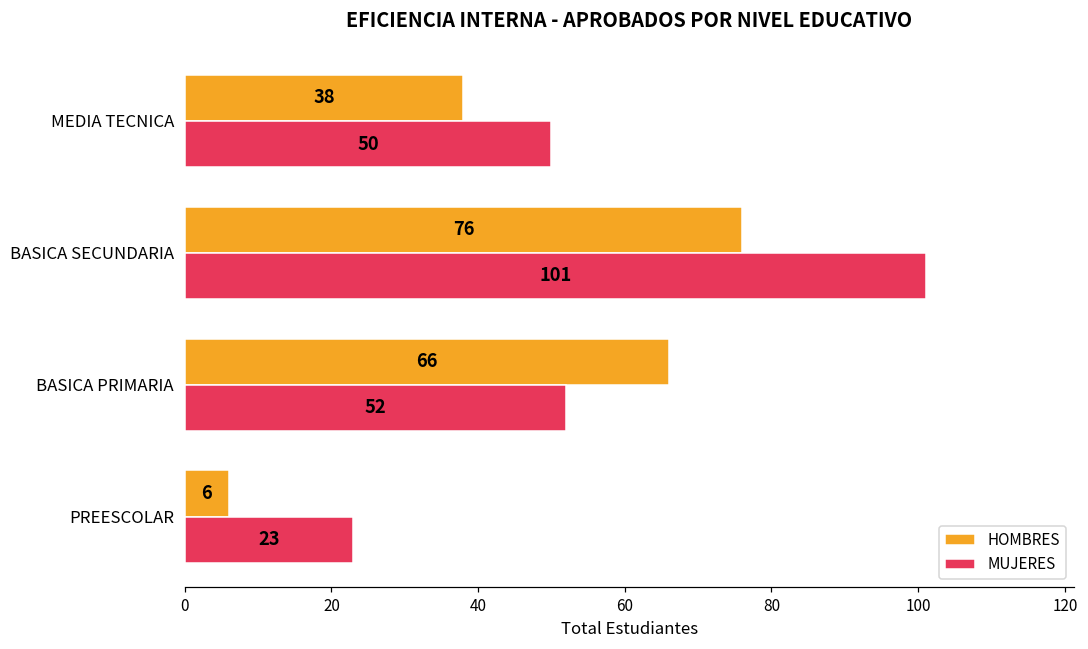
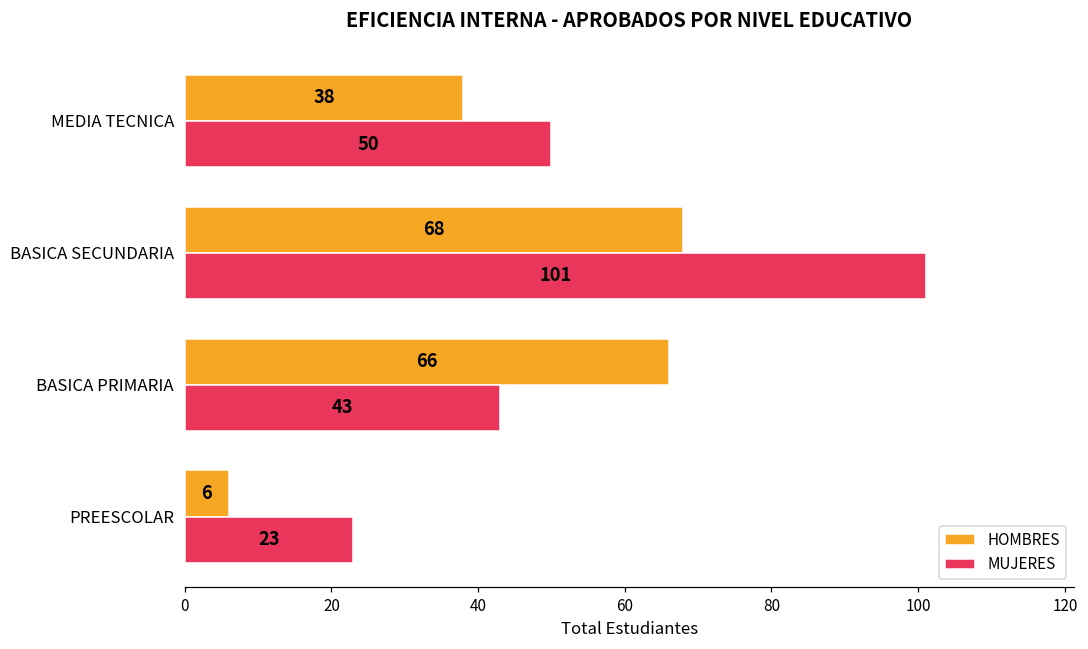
  {
    "HOMBRES": {
      "MEDIA TECNICA": 38,
-     "BASICA SECUNDARIA": 76,
+     "BASICA SECUNDARIA": 68,
      "BASICA PRIMARIA": 66,
      "PREESCOLAR": 6
    },
    "MUJERES": {
      "MEDIA TECNICA": 50,
      "BASICA SECUNDARIA": 101,
-     "BASICA PRIMARIA": 52,
+     "BASICA PRIMARIA": 43,
      "PREESCOLAR": 23
    }
  }
